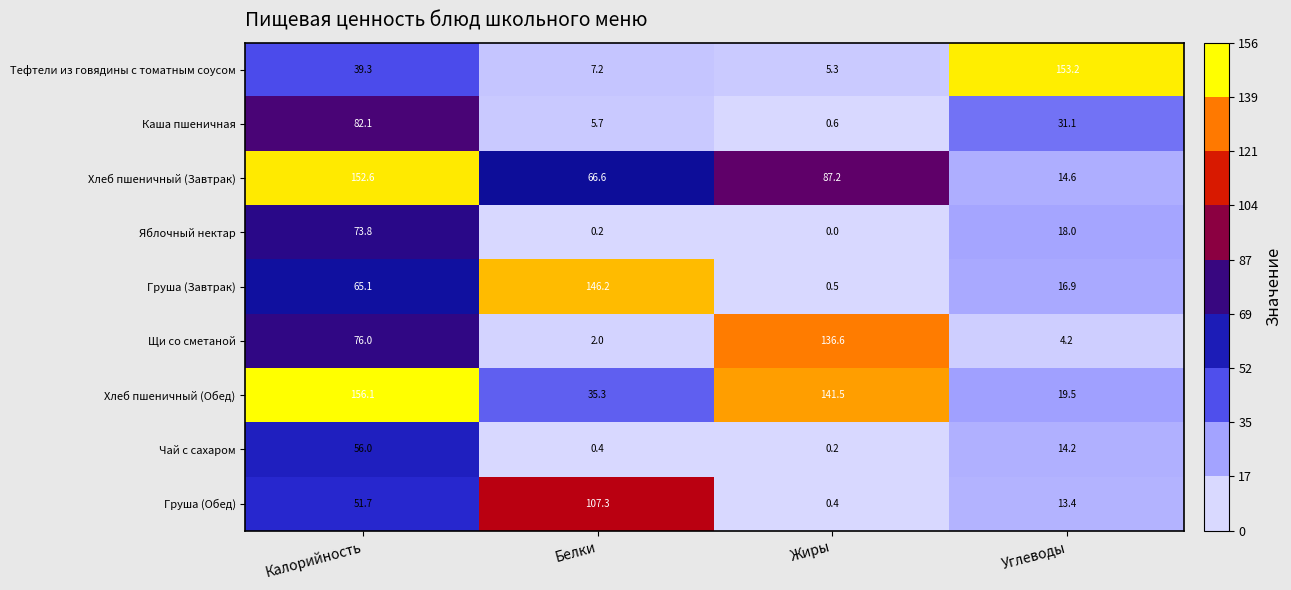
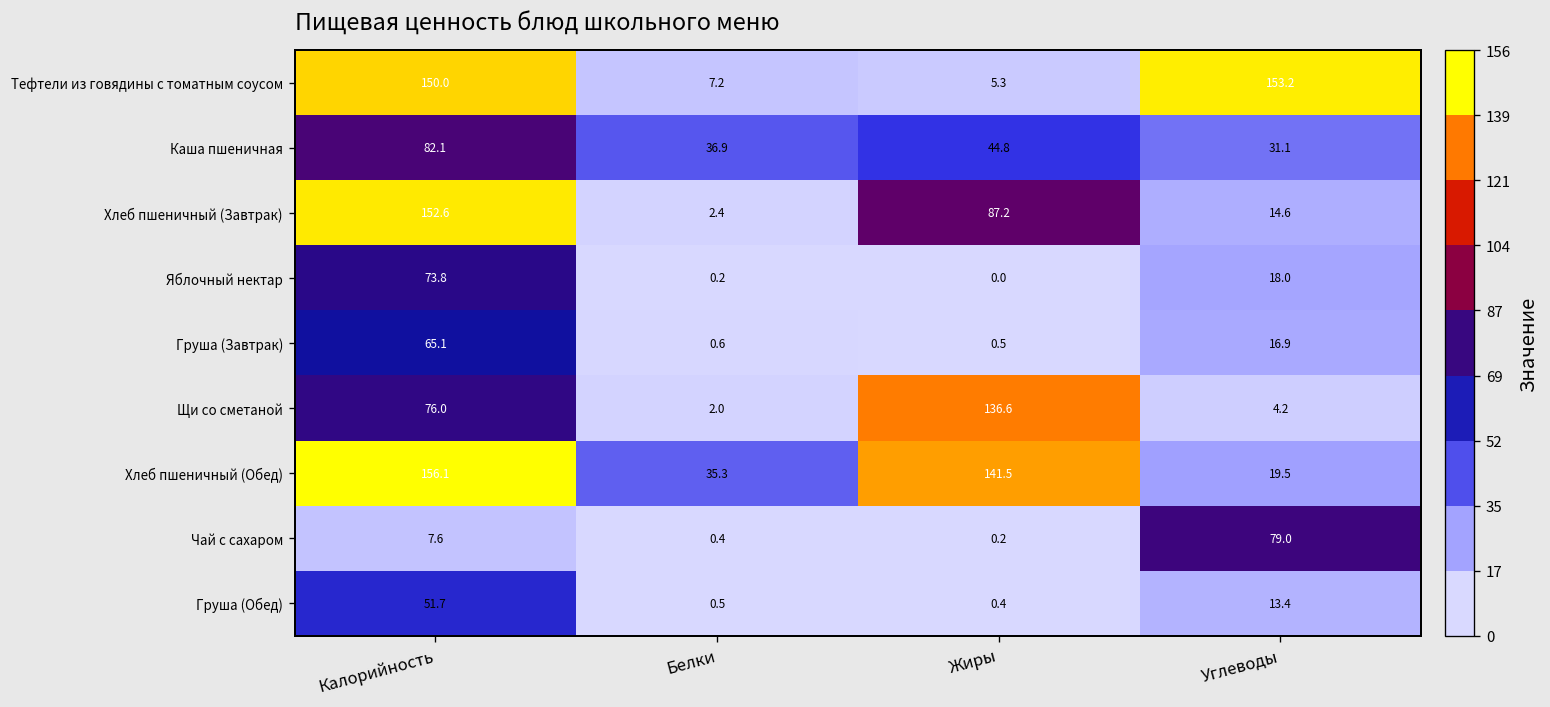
  {
    "Тефтели из говядины с томатным соусом": {
-     "Калорийность": 39.3,
+     "Калорийность": 150.0,
      "Белки": 7.2,
      "Жиры": 5.3,
      "Углеводы": 153.2
    },
    "Каша пшеничная": {
      "Калорийность": 82.1,
-     "Белки": 5.7,
-     "Жиры": 0.6,
+     "Белки": 36.9,
+     "Жиры": 44.8,
      "Углеводы": 31.1
    },
    "Хлеб пшеничный (Завтрак)": {
      "Калорийность": 152.6,
-     "Белки": 66.6,
+     "Белки": 2.4,
      "Жиры": 87.2,
      "Углеводы": 14.6
    },
    "Яблочный нектар": {
      "Калорийность": 73.8,
      "Белки": 0.2,
      "Жиры": 0.0,
      "Углеводы": 18.0
    },
    "Груша (Завтрак)": {
      "Калорийность": 65.1,
-     "Белки": 146.2,
+     "Белки": 0.6,
      "Жиры": 0.5,
      "Углеводы": 16.9
    },
    "Щи со сметаной": {
      "Калорийность": 76.0,
      "Белки": 2.0,
      "Жиры": 136.6,
      "Углеводы": 4.2
    },
    "Хлеб пшеничный (Обед)": {
      "Калорийность": 156.1,
      "Белки": 35.3,
      "Жиры": 141.5,
      "Углеводы": 19.5
    },
    "Чай с сахаром": {
-     "Калорийность": 56.0,
+     "Калорийность": 7.6,
      "Белки": 0.4,
      "Жиры": 0.2,
-     "Углеводы": 14.2
+     "Углеводы": 79.0
    },
    "Груша (Обед)": {
      "Калорийность": 51.7,
-     "Белки": 107.3,
+     "Белки": 0.5,
      "Жиры": 0.4,
      "Углеводы": 13.4
    }
  }
